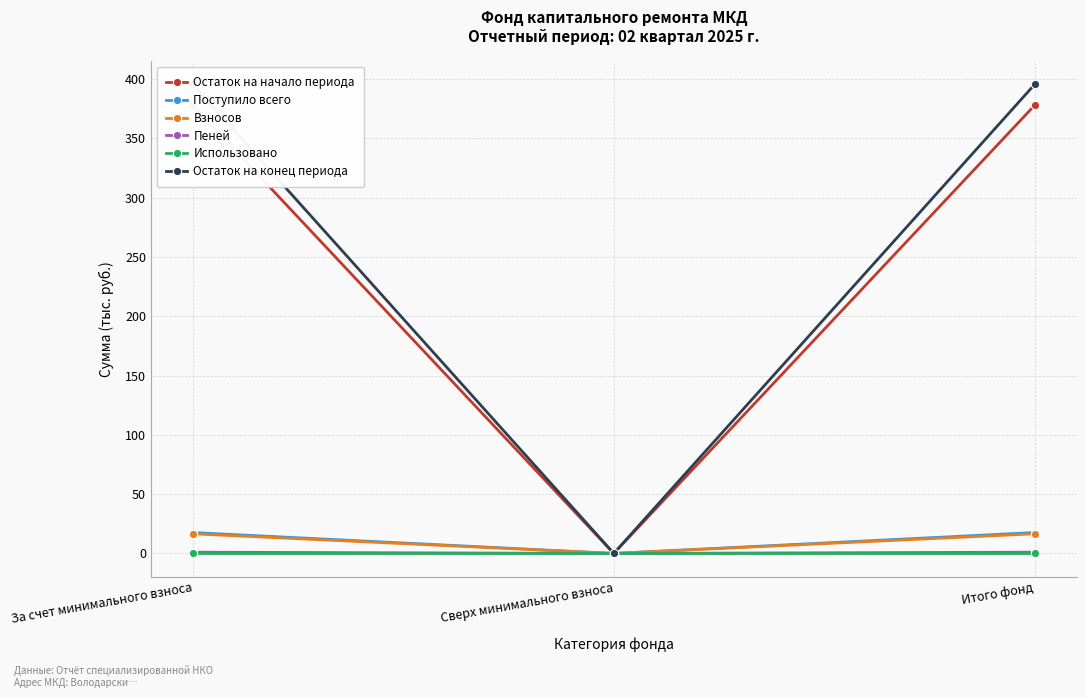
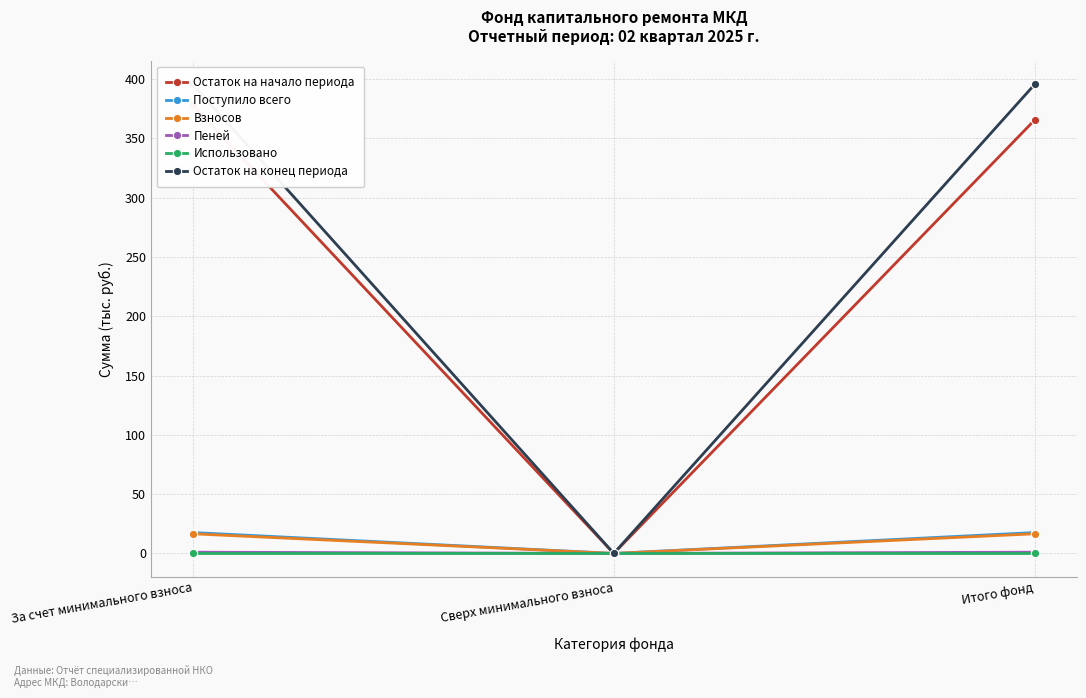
  {
    "Остаток на начало периода": {
-     "Итого фонд": 378
+     "Итого фонд": 365
    },
    "Остаток на конец периода": {
      "Итого фонд": 395
    }
  }
